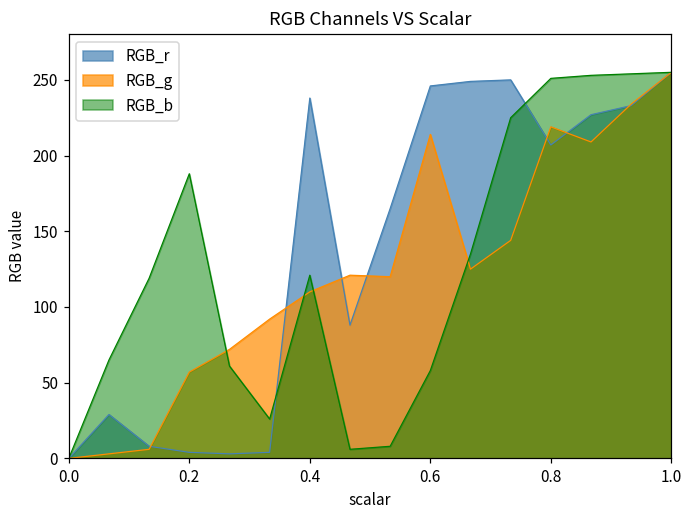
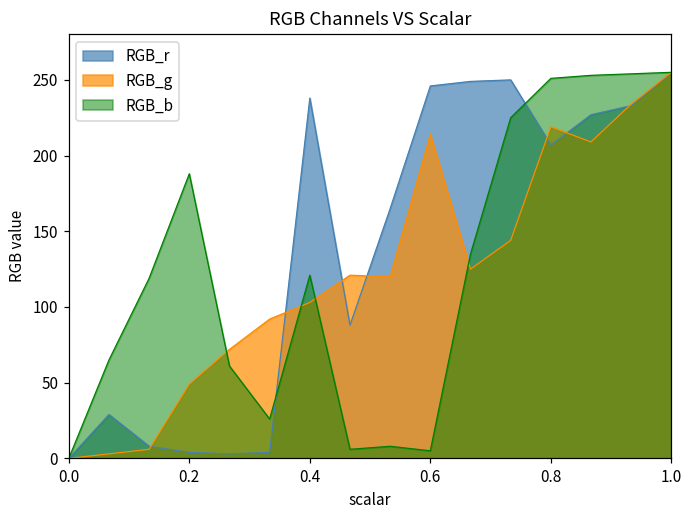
  {
    "RGB_r": {
      "0.2": 4,
      "0.4": 238,
      "0.6": 246,
      "0.8": 207
    },
    "RGB_g": {
-     "0.2": 57,
-     "0.4": 110,
+     "0.2": 49,
+     "0.4": 103,
      "0.6": 214,
      "0.8": 219
    },
    "RGB_b": {
      "0.2": 188,
      "0.4": 121,
-     "0.6": 58,
+     "0.6": 5,
      "0.8": 251
    }
  }
